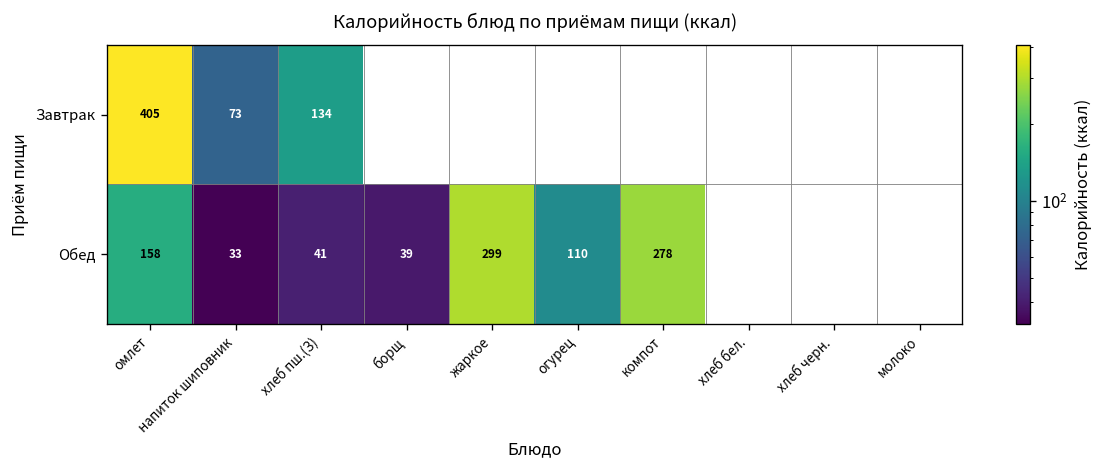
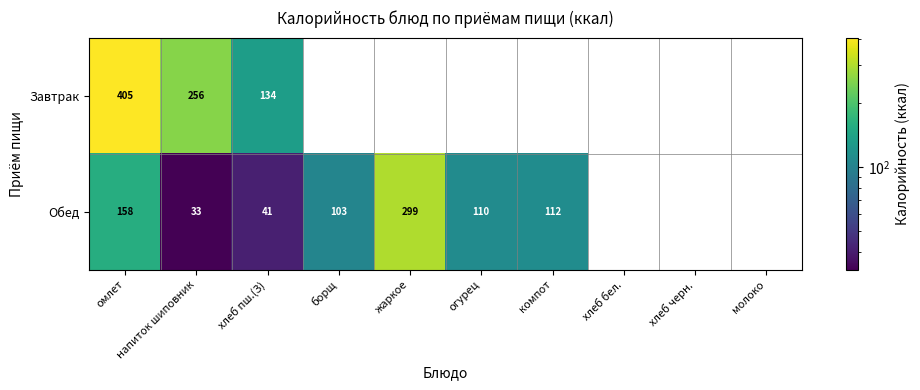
  {
    "Завтрак": {
      "омлет": 405,
-     "напиток шиповник": 73,
+     "напиток шиповник": 256,
      "хлеб пш.(З)": 134
    },
    "Обед": {
      "омлет": 158,
      "напиток шиповник": 33,
      "хлеб пш.(З)": 41,
-     "борщ": 39,
+     "борщ": 103,
      "жаркое": 299,
      "огурец": 110,
-     "компот": 278
+     "компот": 112
    }
  }
